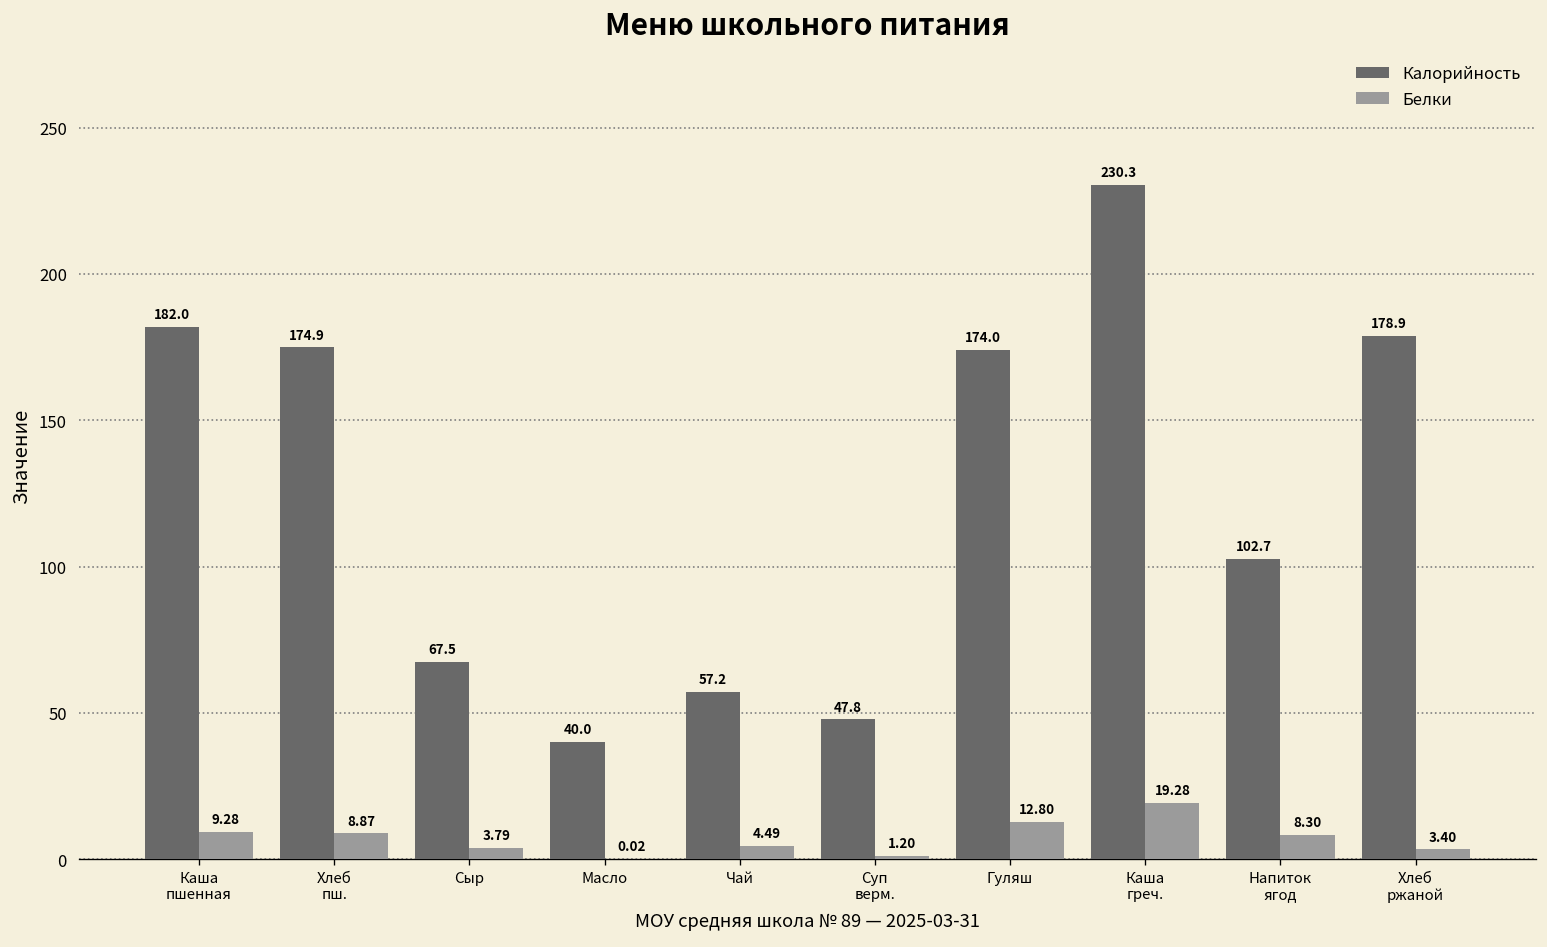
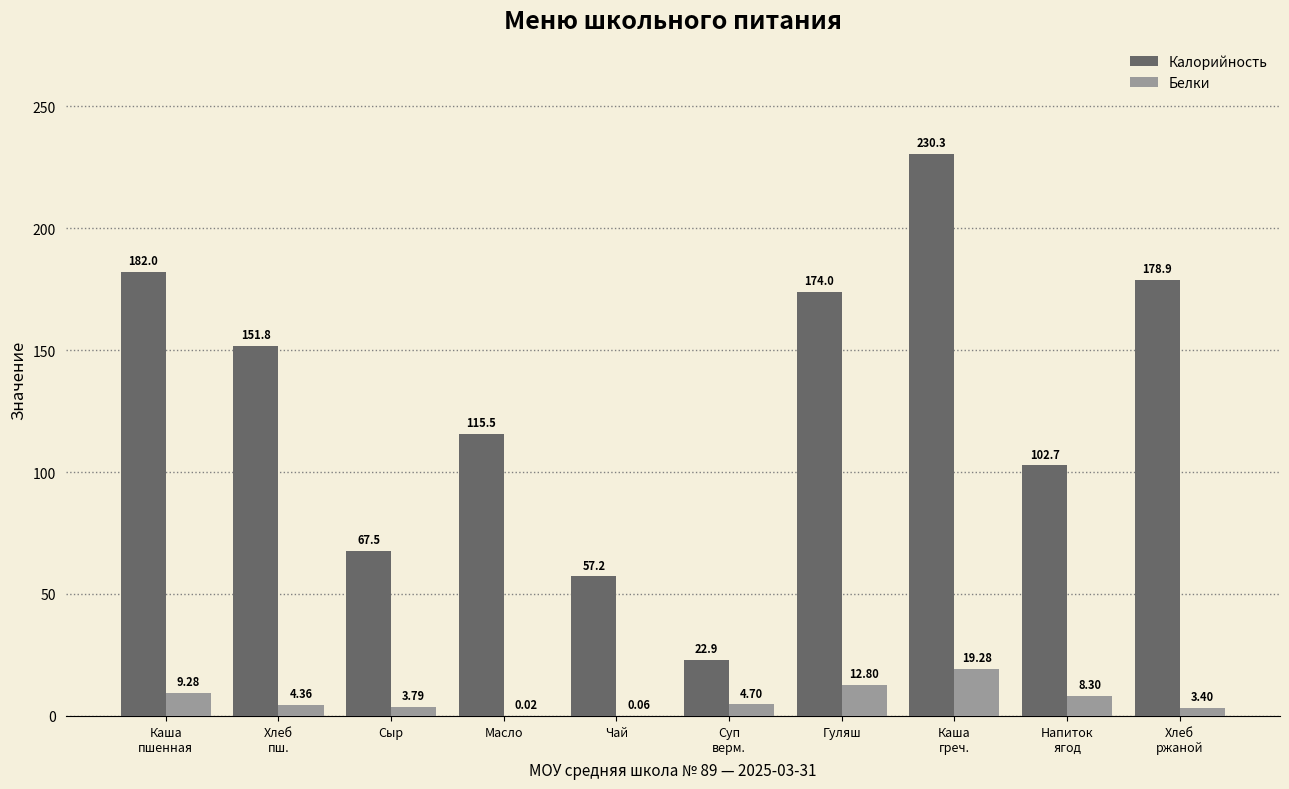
  {
    "Калорийность": {
      "Каша пшенная": 182.0,
-     "Хлеб пш.": 174.9,
+     "Хлеб пш.": 151.8,
      "Сыр": 67.5,
-     "Масло": 40.0,
+     "Масло": 115.5,
      "Чай": 57.2,
-     "Суп верм.": 47.8,
+     "Суп верм.": 22.9,
      "Гуляш": 174.0,
      "Каша греч.": 230.3,
      "Напиток ягод": 102.7,
      "Хлеб ржаной": 178.9
    },
    "Белки": {
      "Каша пшенная": 9.28,
-     "Хлеб пш.": 8.87,
+     "Хлеб пш.": 4.36,
      "Сыр": 3.79,
      "Масло": 0.02,
-     "Чай": 4.49,
-     "Суп верм.": 1.20,
+     "Чай": 0.06,
+     "Суп верм.": 4.70,
      "Гуляш": 12.80,
      "Каша греч.": 19.28,
      "Напиток ягод": 8.30,
      "Хлеб ржаной": 3.40
    }
  }
